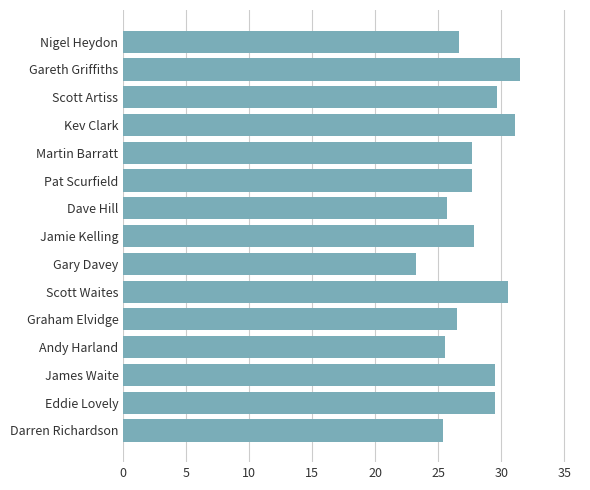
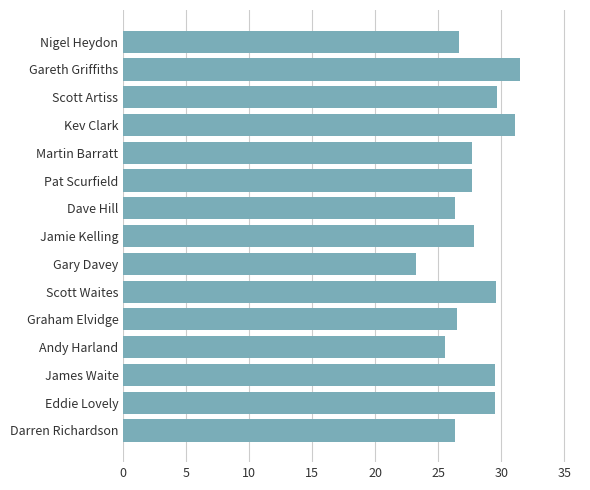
  {
    "Nigel Heydon": 26.7,
    "Gareth Griffiths": 31.5,
    "Scott Artiss": 29.7,
    "Kev Clark": 31.1,
    "Martin Barratt": 27.7,
    "Pat Scurfield": 27.7,
-   "Dave Hill": 25.7,
+   "Dave Hill": 26.3,
    "Jamie Kelling": 27.8,
    "Gary Davey": 23.2,
-   "Scott Waites": 30.6,
+   "Scott Waites": 29.6,
    "Graham Elvidge": 26.4,
    "Andy Harland": 25.6,
    "James Waite": 29.5,
    "Eddie Lovely": 29.5,
-   "Darren Richardson": 25.4
+   "Darren Richardson": 26.3
  }
